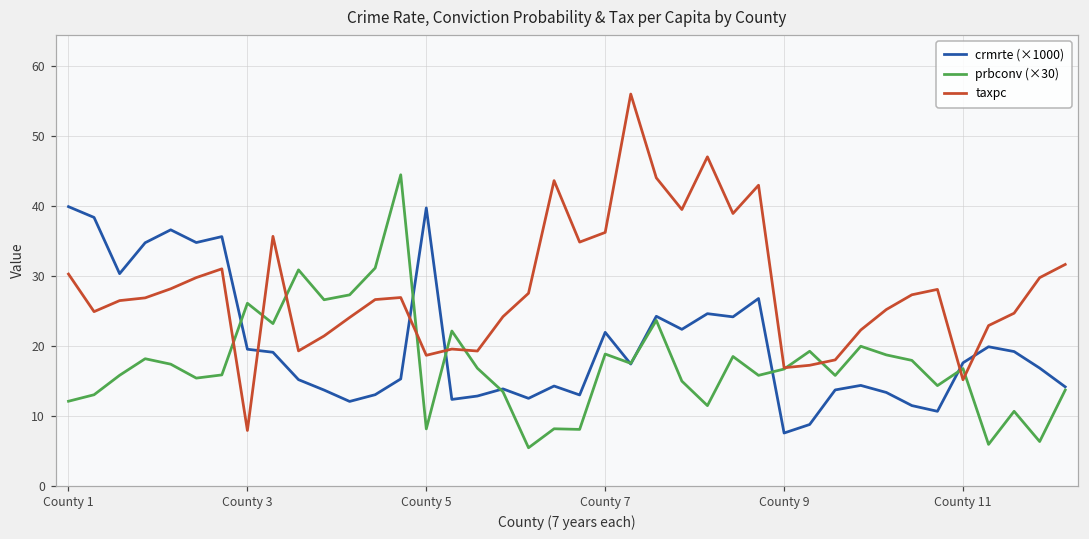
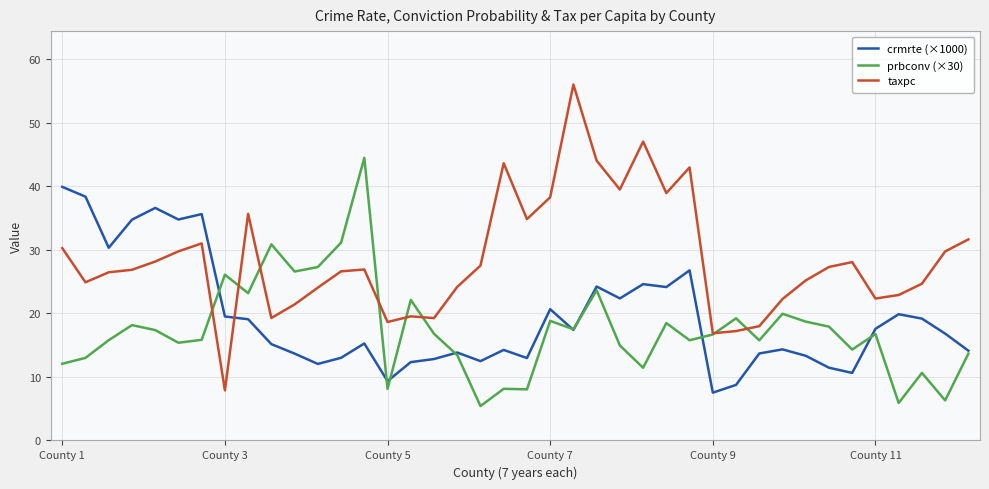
  {
    "crmrte (×1000)": {
      "County 1": 40,
      "County 3": 19,
-     "County 5": 40,
-     "County 7": 22,
+     "County 5": 9,
+     "County 7": 21,
      "County 9": 8,
      "County 11": 18
    },
    "prbconv (×30)": {
      "County 1": 12,
      "County 3": 26,
      "County 5": 8,
      "County 7": 19,
      "County 11": 17
    },
    "taxpc": {
      "County 1": 30,
      "County 3": 8,
      "County 5": 19,
-     "County 7": 36,
-     "County 11": 15
+     "County 7": 38,
+     "County 11": 22
    }
  }
